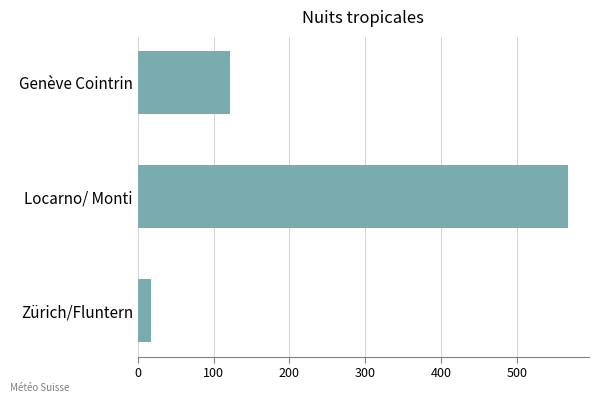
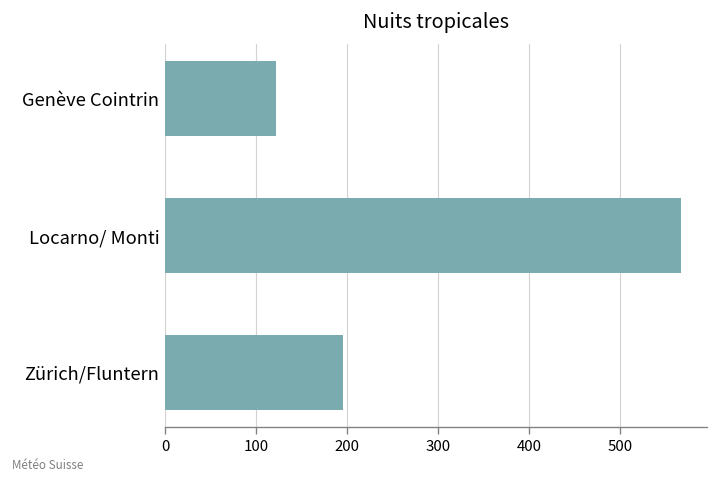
  {
    "Genève Cointrin": 120,
    "Locarno/ Monti": 570,
-   "Zürich/Fluntern": 20
+   "Zürich/Fluntern": 200
  }
